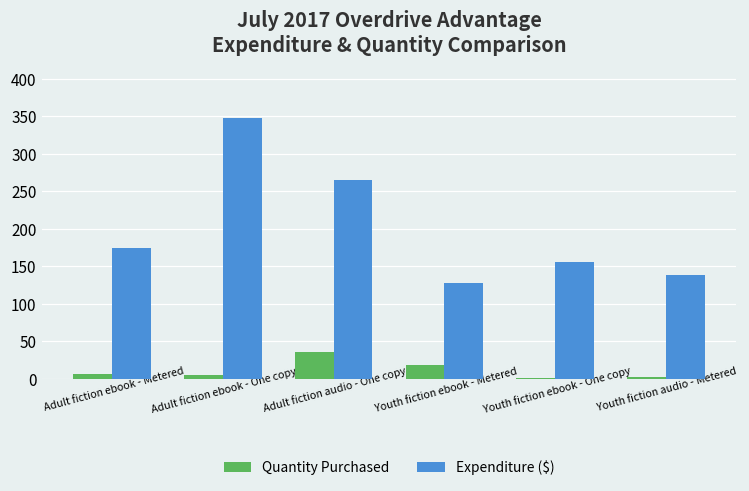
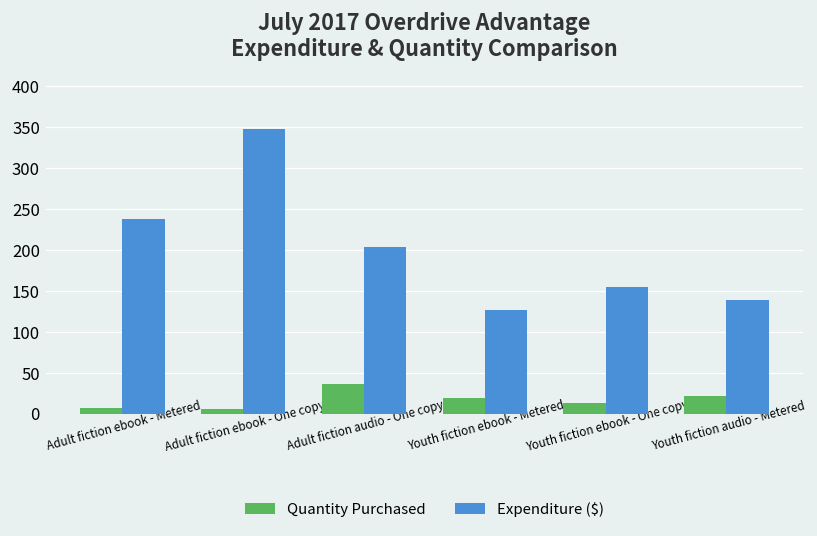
  {
    "Quantity Purchased": {
      "Adult fiction ebook - Metered": 10,
      "Adult fiction ebook - One copy": 10,
      "Adult fiction audio - One copy": 40,
      "Youth fiction ebook - Metered": 20,
-     "Youth fiction ebook - One copy": 0,
-     "Youth fiction audio - Metered": 0
+     "Youth fiction ebook - One copy": 10,
+     "Youth fiction audio - Metered": 20
    },
    "Expenditure ($)": {
-     "Adult fiction ebook - Metered": 170,
+     "Adult fiction ebook - Metered": 240,
      "Adult fiction ebook - One copy": 350,
-     "Adult fiction audio - One copy": 260,
+     "Adult fiction audio - One copy": 200,
      "Youth fiction ebook - Metered": 130,
      "Youth fiction ebook - One copy": 160,
      "Youth fiction audio - Metered": 140
    }
  }
